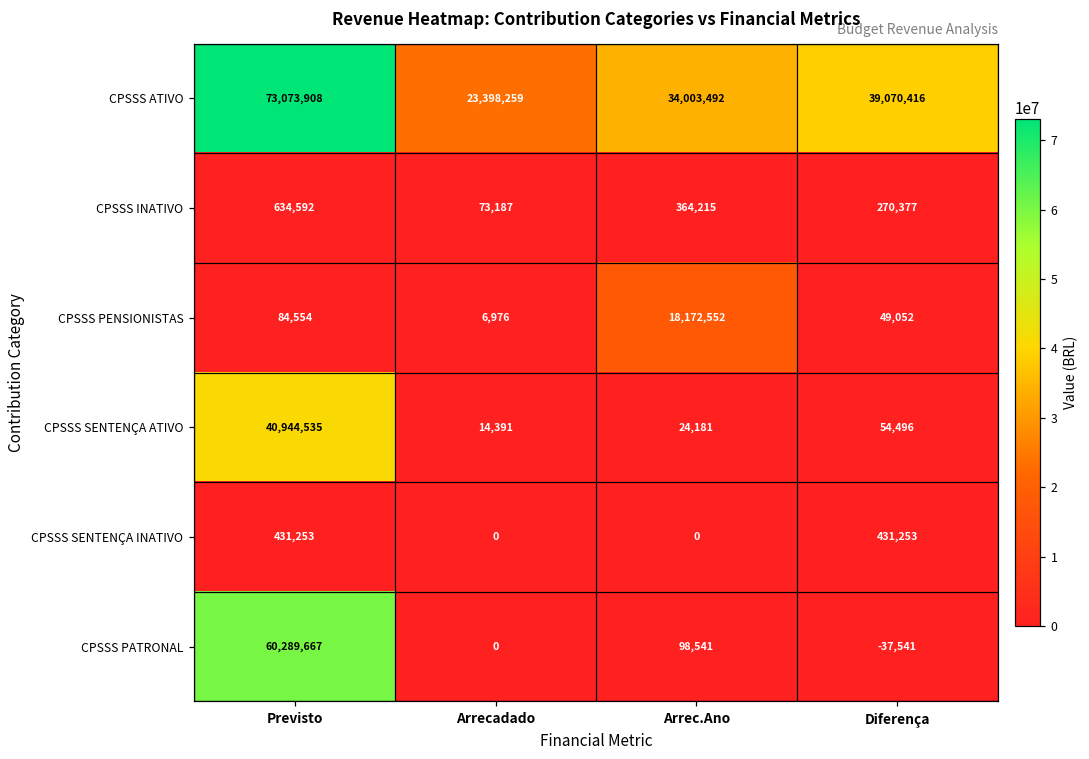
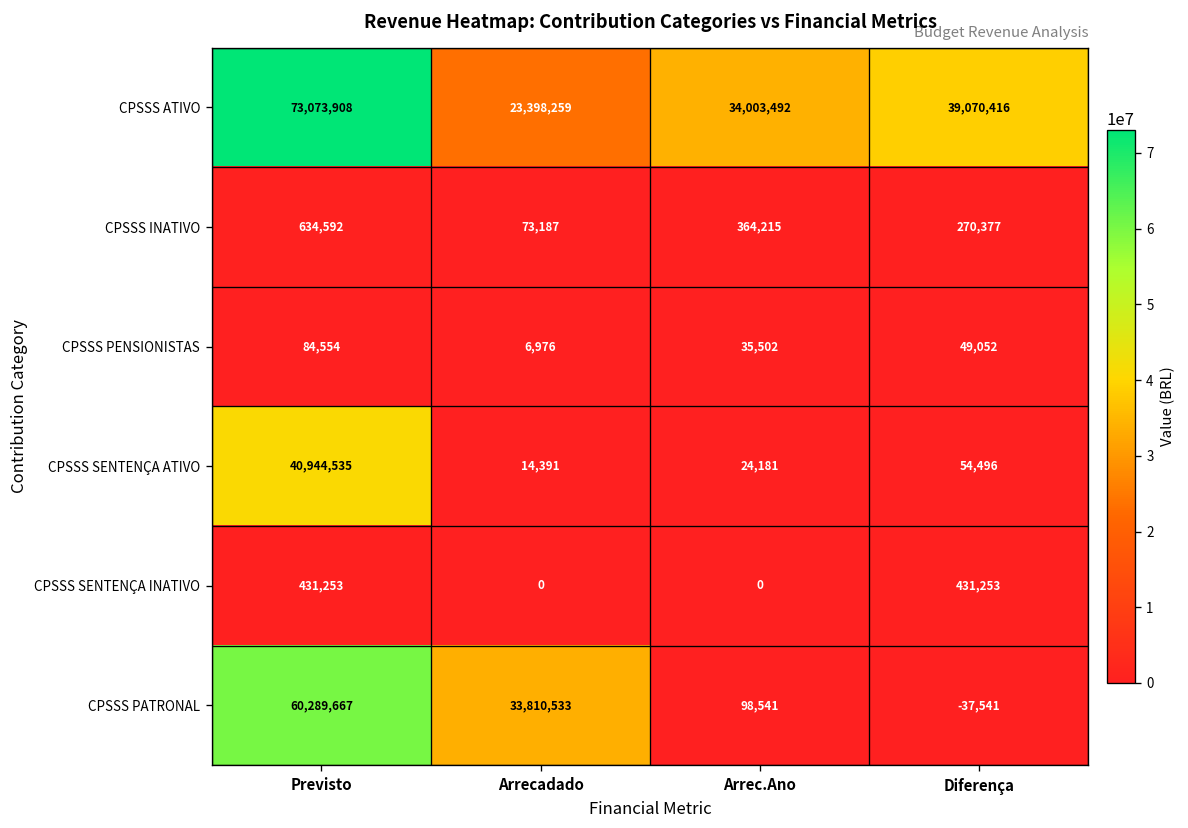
  {
    "CPSSS ATIVO": {
      "Previsto": "73,073,908",
      "Arrecadado": "23,398,259",
      "Arrec.Ano": "34,003,492",
      "Diferença": "39,070,416"
    },
    "CPSSS INATIVO": {
      "Previsto": "634,592",
      "Arrecadado": "73,187",
      "Arrec.Ano": "364,215",
      "Diferença": "270,377"
    },
    "CPSSS PENSIONISTAS": {
      "Previsto": "84,554",
      "Arrecadado": "6,976",
-     "Arrec.Ano": "18,172,552",
+     "Arrec.Ano": "35,502",
      "Diferença": "49,052"
    },
    "CPSSS SENTENÇA ATIVO": {
      "Previsto": "40,944,535",
      "Arrecadado": "14,391",
      "Arrec.Ano": "24,181",
      "Diferença": "54,496"
    },
    "CPSSS SENTENÇA INATIVO": {
      "Previsto": "431,253",
      "Arrecadado": "0",
      "Arrec.Ano": "0",
      "Diferença": "431,253"
    },
    "CPSSS PATRONAL": {
      "Previsto": "60,289,667",
-     "Arrecadado": "0",
+     "Arrecadado": "33,810,533",
      "Arrec.Ano": "98,541",
      "Diferença": "-37,541"
    }
  }
